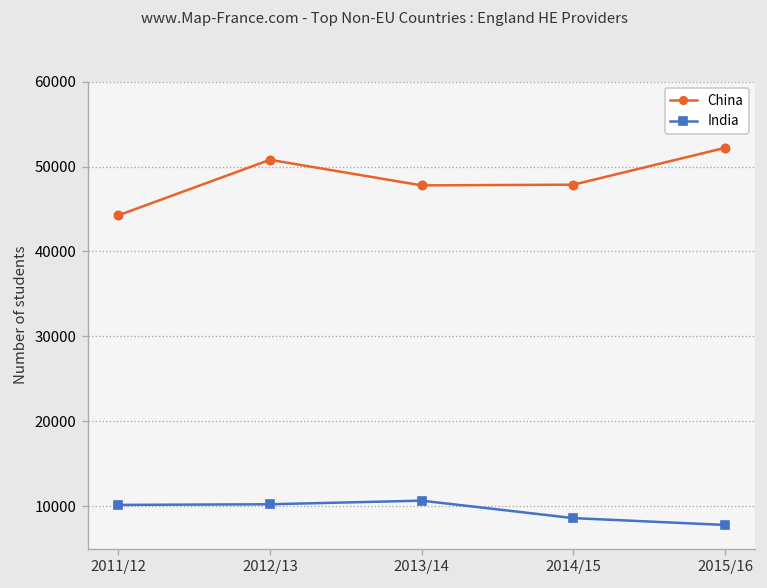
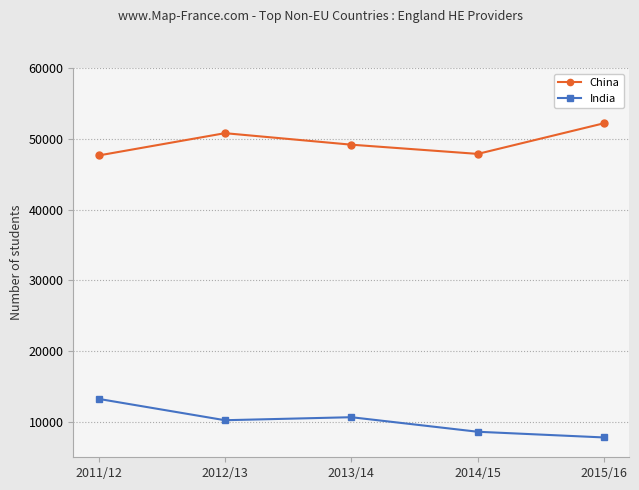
  {
    "China": {
-     "2011/12": 44000,
+     "2011/12": 48000,
      "2012/13": 51000,
-     "2013/14": 48000,
+     "2013/14": 49000,
      "2014/15": 48000,
      "2015/16": 52000
    },
    "India": {
-     "2011/12": 10000,
+     "2011/12": 13000,
      "2012/13": 10000,
      "2013/14": 11000,
      "2014/15": 9000,
      "2015/16": 8000
    }
  }
